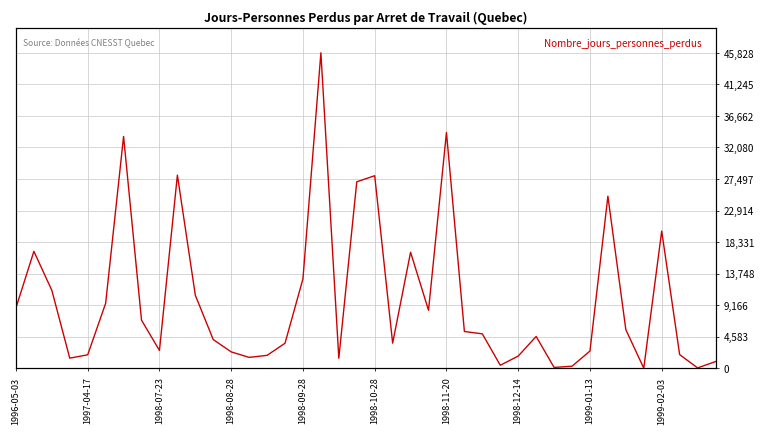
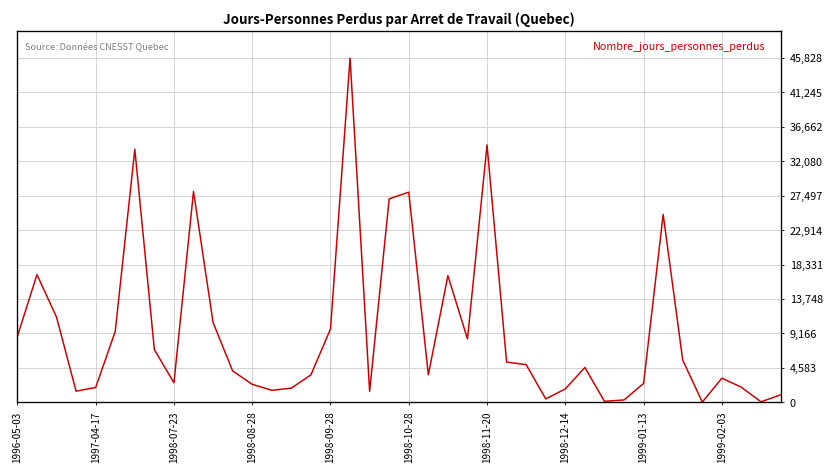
  {
    "1996-05-03": "9,000",
    "1998-07-23": "3,000",
-   "1998-09-28": "13,000",
+   "1998-09-28": "10,000",
    "1998-11-20": "34,000",
    "1998-12-14": "2,000",
    "1999-01-13": "3,000",
-   "1999-02-03": "20,000"
+   "1999-02-03": "3,000"
  }
